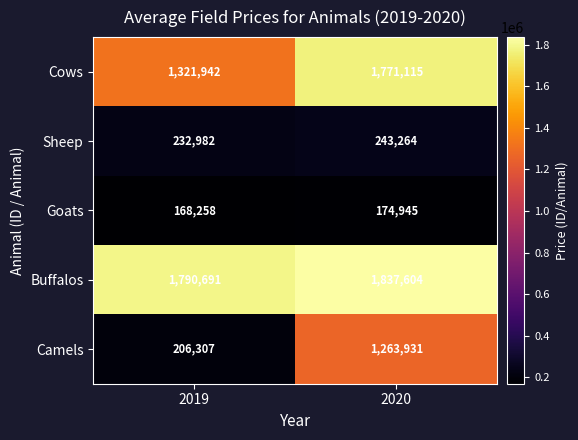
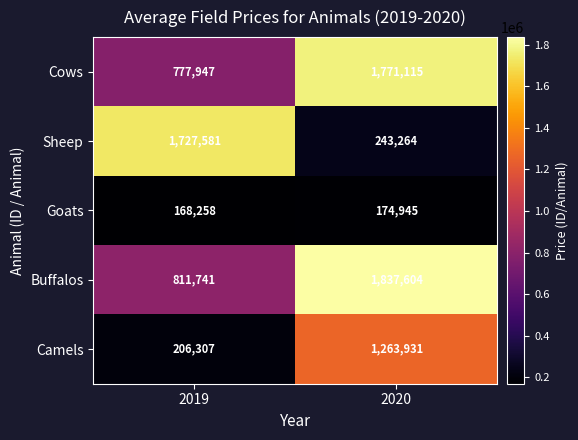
  {
    "Cows": {
-     "2019": "1,321,942",
+     "2019": "777,947",
      "2020": "1,771,115"
    },
    "Sheep": {
-     "2019": "232,982",
+     "2019": "1,727,581",
      "2020": "243,264"
    },
    "Goats": {
      "2019": "168,258",
      "2020": "174,945"
    },
    "Buffalos": {
-     "2019": "1,790,691",
+     "2019": "811,741",
      "2020": "1,837,604"
    },
    "Camels": {
      "2019": "206,307",
      "2020": "1,263,931"
    }
  }
